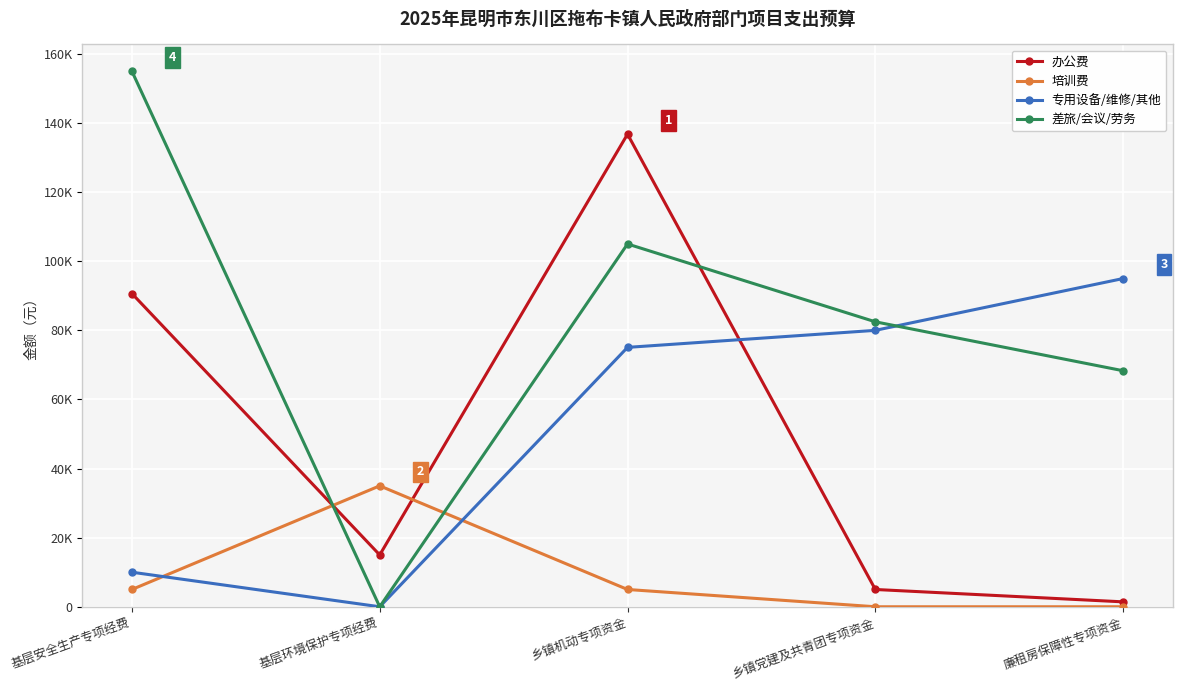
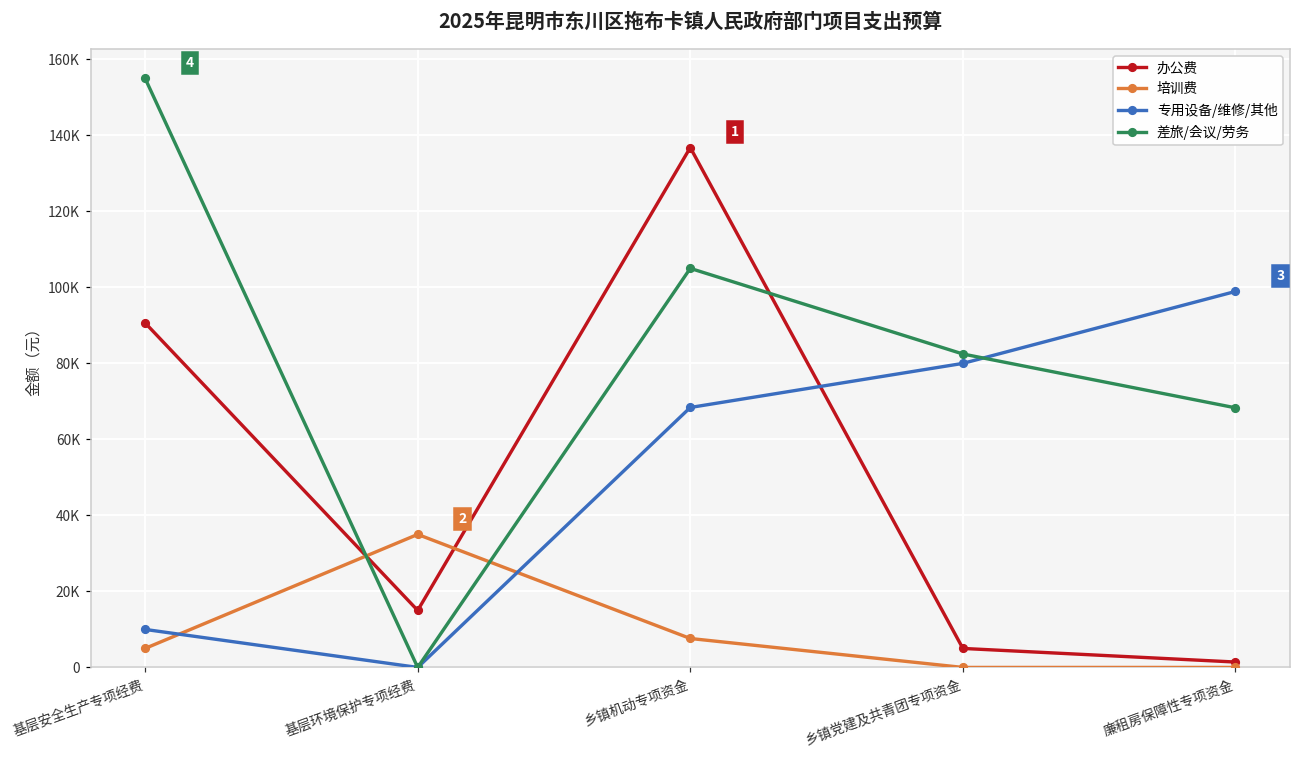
  {
    "办公费": {
      "基层安全生产专项经费": 91000,
      "基层环境保护专项经费": 15000,
      "乡镇机动专项资金": 137000,
      "乡镇党建及共青团专项资金": 5000,
      "廉租房保障性专项资金": 1000
    },
    "培训费": {
      "基层安全生产专项经费": 5000,
      "基层环境保护专项经费": 35000,
-     "乡镇机动专项资金": 5000,
+     "乡镇机动专项资金": 8000,
      "乡镇党建及共青团专项资金": 0,
      "廉租房保障性专项资金": 0
    },
    "专用设备/维修/其他": {
      "基层安全生产专项经费": 10000,
-     "乡镇机动专项资金": 75000,
+     "乡镇机动专项资金": 68000,
      "乡镇党建及共青团专项资金": 80000,
-     "廉租房保障性专项资金": 95000
+     "廉租房保障性专项资金": 99000
    },
    "差旅/会议/劳务": {
      "基层安全生产专项经费": 155000,
      "乡镇机动专项资金": 105000,
      "乡镇党建及共青团专项资金": 82000,
      "廉租房保障性专项资金": 68000
    }
  }
